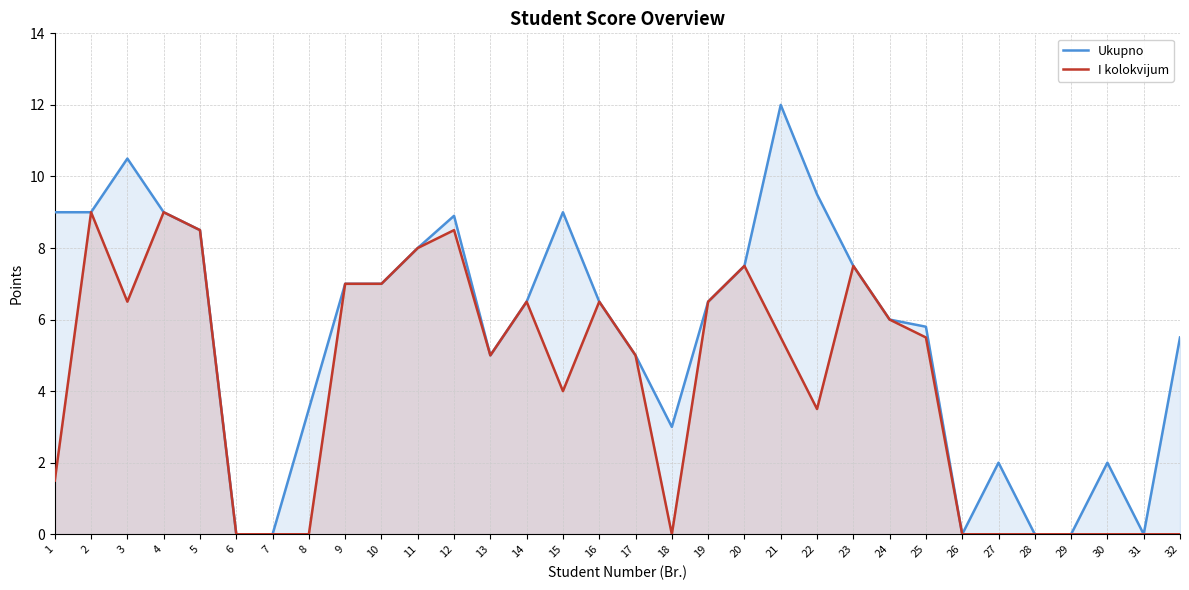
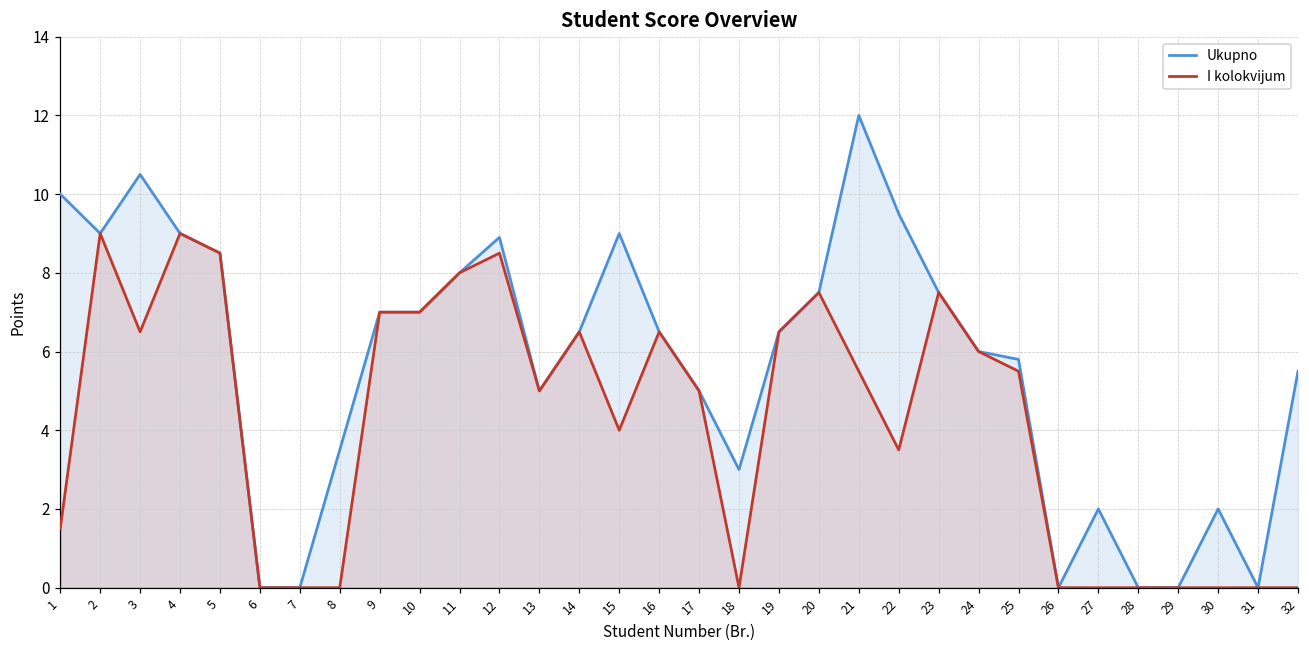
  {
    "Ukupno": {
-     "1": 9,
+     "1": 10,
      "3": 10.5,
      "8": 3.5,
      "12": 8.9,
      "15": 9,
      "18": 3,
      "21": 12,
      "22": 9.5,
      "25": 5.8,
      "27": 2,
      "30": 2,
      "32": 5.5
    },
    "I kolokvijum": {
      "1": 1.5,
      "3": 6.5,
      "8": 0,
      "12": 8.5,
      "15": 4,
      "18": 0,
      "21": 5.5,
      "22": 3.5,
      "25": 5.5,
      "27": 0,
      "30": 0,
      "32": 0
    }
  }
